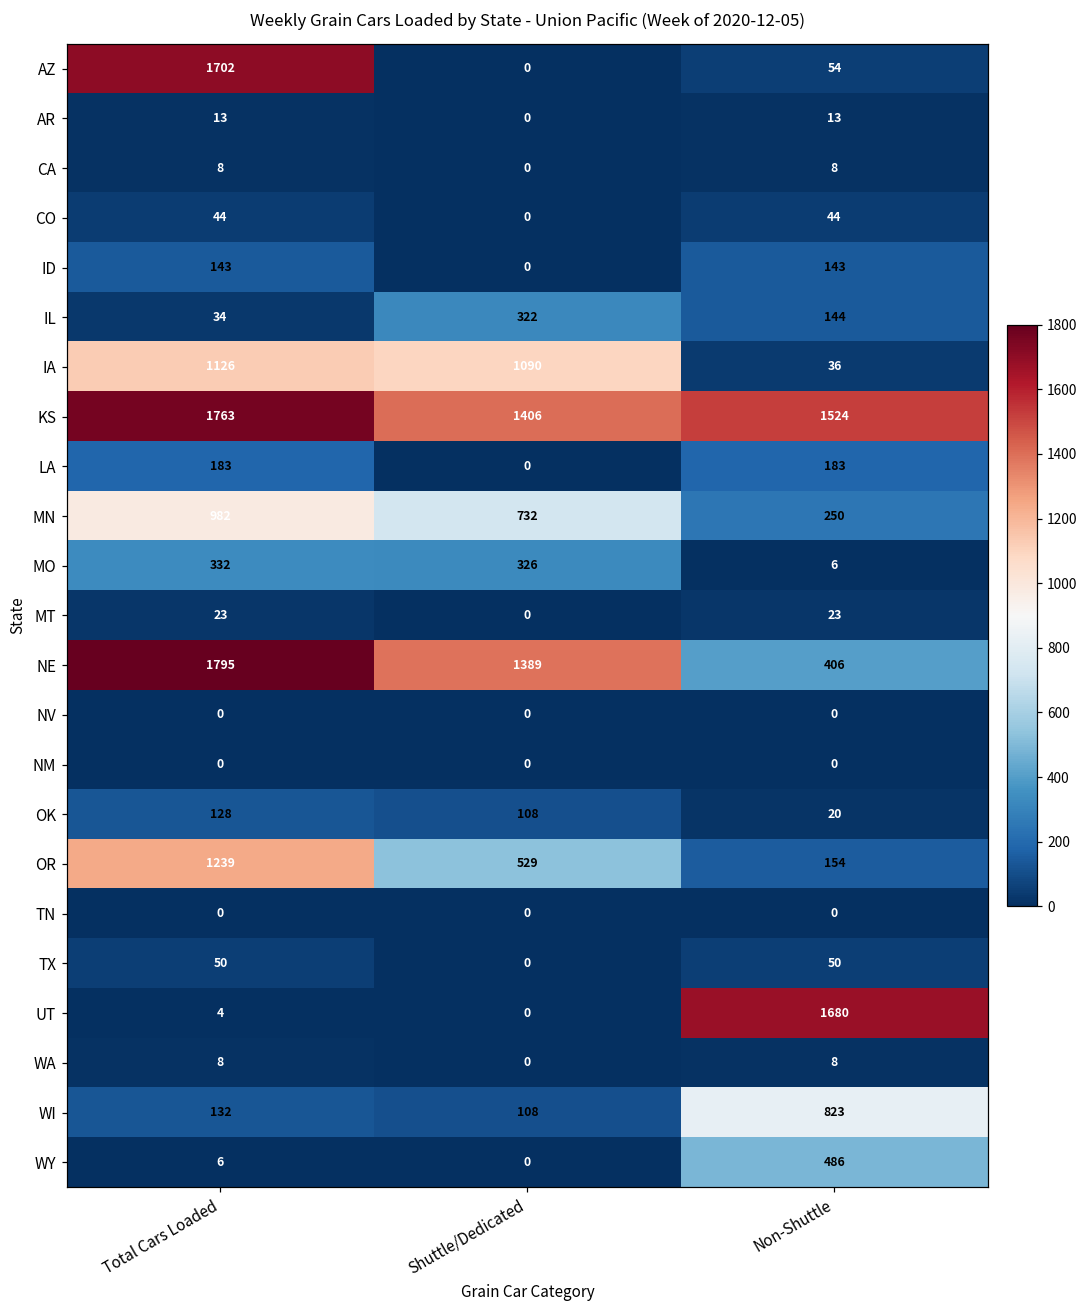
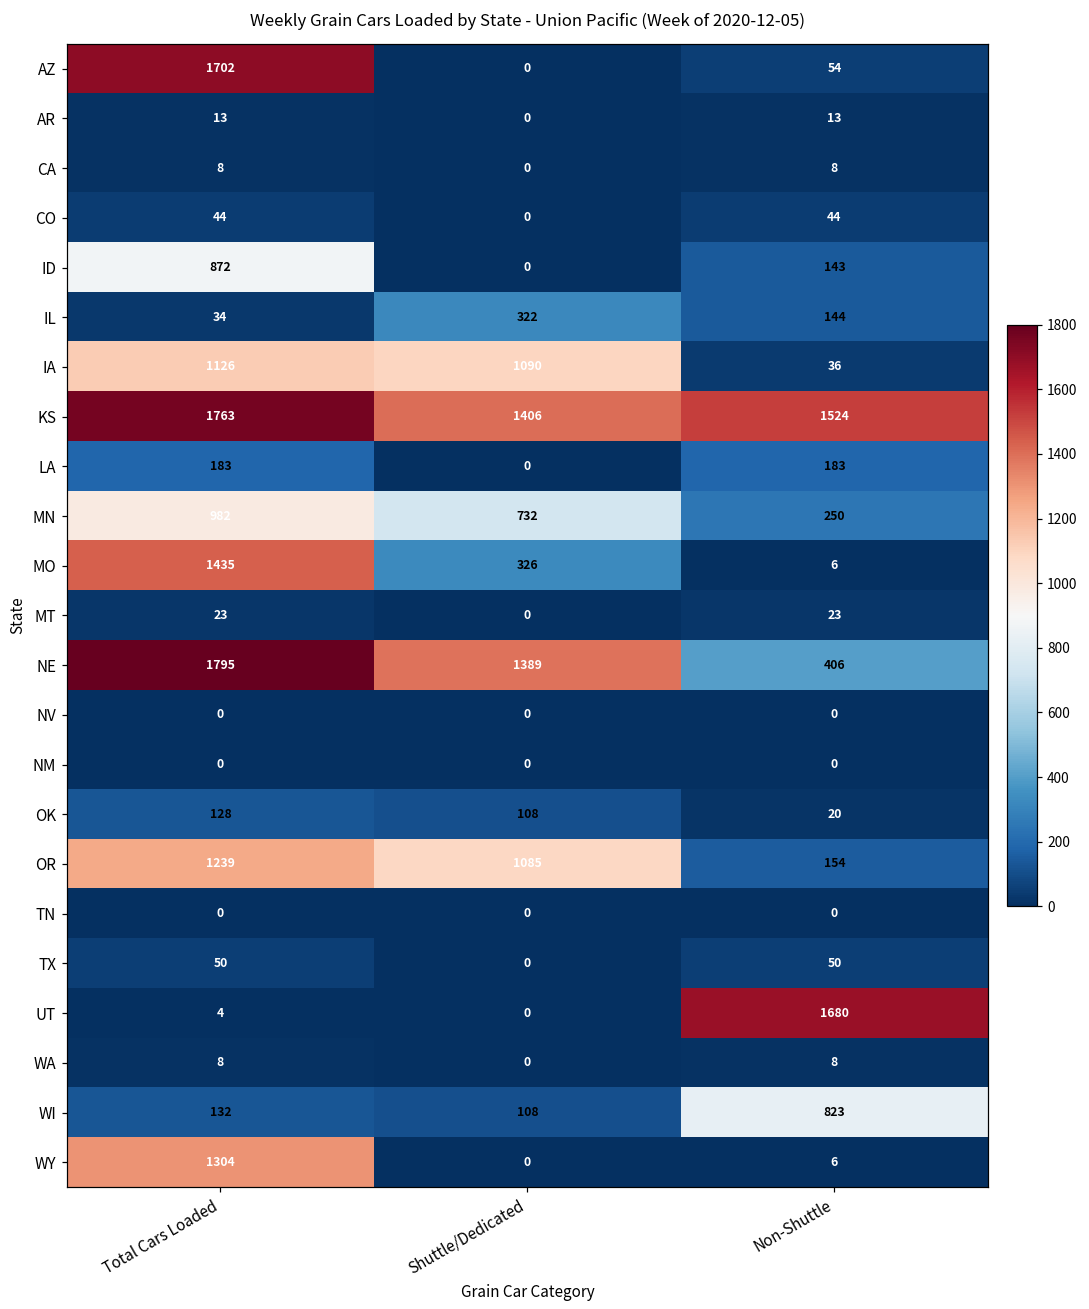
  {
    "AZ": {
      "Total Cars Loaded": 1702,
      "Shuttle/Dedicated": 0,
      "Non-Shuttle": 54
    },
    "AR": {
      "Total Cars Loaded": 13,
      "Shuttle/Dedicated": 0,
      "Non-Shuttle": 13
    },
    "CA": {
      "Total Cars Loaded": 8,
      "Shuttle/Dedicated": 0,
      "Non-Shuttle": 8
    },
    "CO": {
      "Total Cars Loaded": 44,
      "Shuttle/Dedicated": 0,
      "Non-Shuttle": 44
    },
    "ID": {
-     "Total Cars Loaded": 143,
+     "Total Cars Loaded": 872,
      "Shuttle/Dedicated": 0,
      "Non-Shuttle": 143
    },
    "IL": {
      "Total Cars Loaded": 34,
      "Shuttle/Dedicated": 322,
      "Non-Shuttle": 144
    },
    "IA": {
      "Total Cars Loaded": 1126,
      "Shuttle/Dedicated": 1090,
      "Non-Shuttle": 36
    },
    "KS": {
      "Total Cars Loaded": 1763,
      "Shuttle/Dedicated": 1406,
      "Non-Shuttle": 1524
    },
    "LA": {
      "Total Cars Loaded": 183,
      "Shuttle/Dedicated": 0,
      "Non-Shuttle": 183
    },
    "MN": {
      "Shuttle/Dedicated": 732,
      "Non-Shuttle": 250
    },
    "MO": {
-     "Total Cars Loaded": 332,
+     "Total Cars Loaded": 1435,
      "Shuttle/Dedicated": 326,
      "Non-Shuttle": 6
    },
    "MT": {
      "Total Cars Loaded": 23,
      "Shuttle/Dedicated": 0,
      "Non-Shuttle": 23
    },
    "NE": {
      "Total Cars Loaded": 1795,
      "Shuttle/Dedicated": 1389,
      "Non-Shuttle": 406
    },
    "NV": {
      "Total Cars Loaded": 0,
      "Shuttle/Dedicated": 0,
      "Non-Shuttle": 0
    },
    "NM": {
      "Total Cars Loaded": 0,
      "Shuttle/Dedicated": 0,
      "Non-Shuttle": 0
    },
    "OK": {
      "Total Cars Loaded": 128,
      "Shuttle/Dedicated": 108,
      "Non-Shuttle": 20
    },
    "OR": {
      "Total Cars Loaded": 1239,
-     "Shuttle/Dedicated": 529,
+     "Shuttle/Dedicated": 1085,
      "Non-Shuttle": 154
    },
    "TN": {
      "Total Cars Loaded": 0,
      "Shuttle/Dedicated": 0,
      "Non-Shuttle": 0
    },
    "TX": {
      "Total Cars Loaded": 50,
      "Shuttle/Dedicated": 0,
      "Non-Shuttle": 50
    },
    "UT": {
      "Total Cars Loaded": 4,
      "Shuttle/Dedicated": 0,
      "Non-Shuttle": 1680
    },
    "WA": {
      "Total Cars Loaded": 8,
      "Shuttle/Dedicated": 0,
      "Non-Shuttle": 8
    },
    "WI": {
      "Total Cars Loaded": 132,
      "Shuttle/Dedicated": 108,
      "Non-Shuttle": 823
    },
    "WY": {
-     "Total Cars Loaded": 6,
+     "Total Cars Loaded": 1304,
      "Shuttle/Dedicated": 0,
-     "Non-Shuttle": 486
+     "Non-Shuttle": 6
    }
  }
